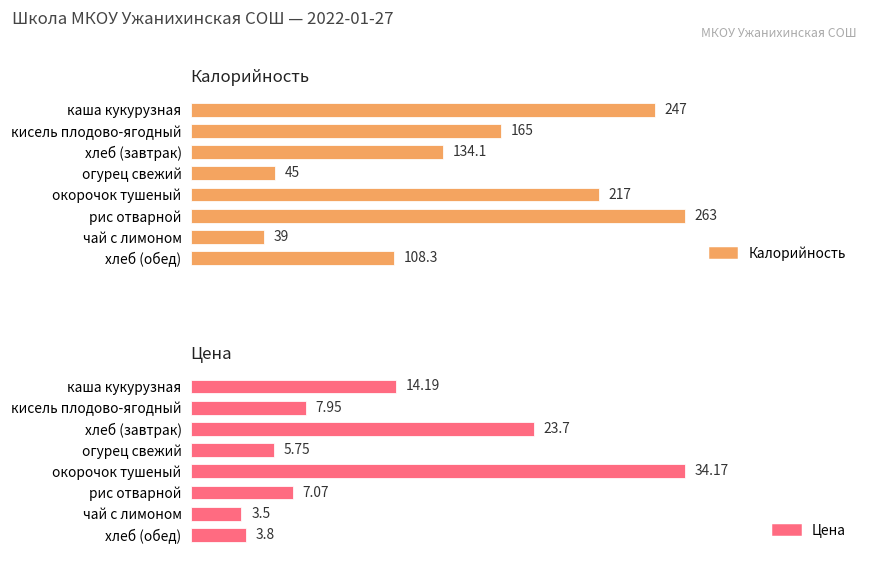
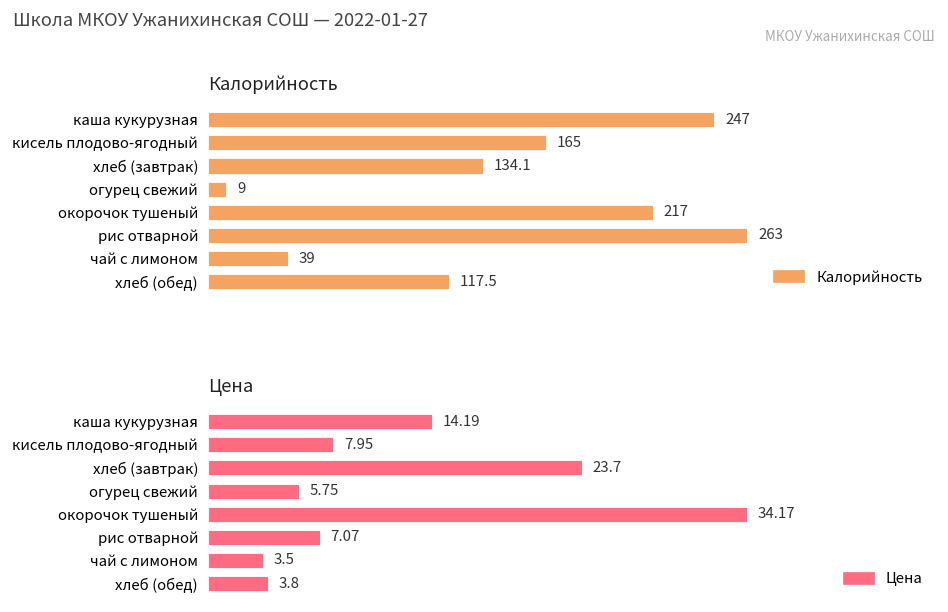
  {
    "Калорийность": {
      "каша кукурузная": 247,
      "кисель плодово-ягодный": 165,
      "хлеб (завтрак)": 134.1,
-     "огурец свежий": 45,
+     "огурец свежий": 9,
      "окорочок тушеный": 217,
      "рис отварной": 263,
      "чай с лимоном": 39,
-     "хлеб (обед)": 108.3
+     "хлеб (обед)": 117.5
    },
    "Цена": {
      "каша кукурузная": 14.19,
      "кисель плодово-ягодный": 7.95,
      "хлеб (завтрак)": 23.7,
      "огурец свежий": 5.75,
      "окорочок тушеный": 34.17,
      "рис отварной": 7.07,
      "чай с лимоном": 3.5,
      "хлеб (обед)": 3.8
    }
  }
